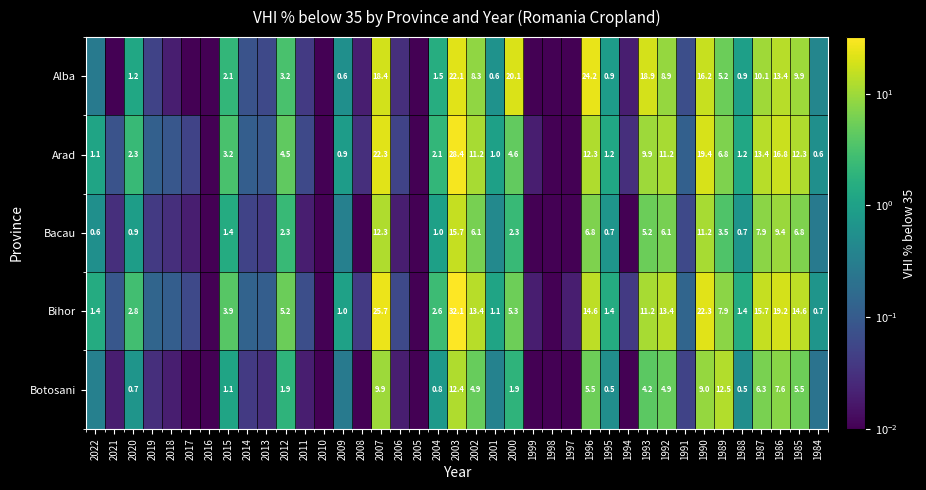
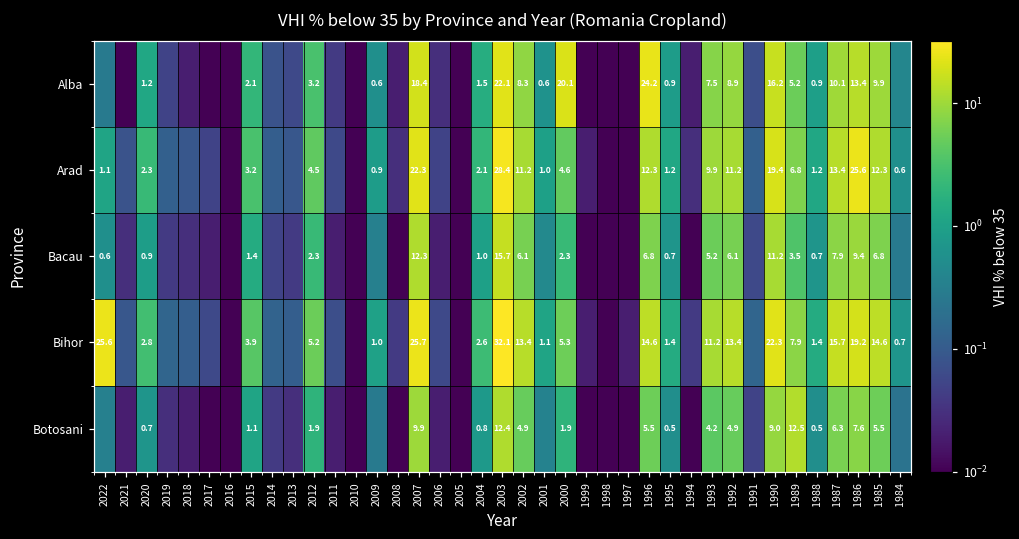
  {
    "Alba": {
      "2020": 1.2,
      "2015": 2.1,
      "2012": 3.2,
      "2009": 0.6,
      "2007": 18.4,
      "2004": 1.5,
      "2003": 22.1,
      "2002": 8.3,
      "2001": 0.6,
      "2000": 20.1,
      "1996": 24.2,
      "1995": 0.9,
-     "1993": 18.9,
+     "1993": 7.5,
      "1992": 8.9,
      "1990": 16.2,
      "1989": 5.2,
      "1988": 0.9,
      "1987": 10.1,
      "1986": 13.4,
      "1985": 9.9
    },
    "Arad": {
      "2022": 1.1,
      "2020": 2.3,
      "2015": 3.2,
      "2012": 4.5,
      "2009": 0.9,
      "2007": 22.3,
      "2004": 2.1,
      "2003": 28.4,
      "2002": 11.2,
      "2001": 1.0,
      "2000": 4.6,
      "1996": 12.3,
      "1995": 1.2,
      "1993": 9.9,
      "1992": 11.2,
      "1990": 19.4,
      "1989": 6.8,
      "1988": 1.2,
      "1987": 13.4,
-     "1986": 16.8,
+     "1986": 25.6,
      "1985": 12.3,
      "1984": 0.6
    },
    "Bacau": {
      "2022": 0.6,
      "2020": 0.9,
      "2015": 1.4,
      "2012": 2.3,
      "2007": 12.3,
      "2004": 1.0,
      "2003": 15.7,
      "2002": 6.1,
      "2000": 2.3,
      "1996": 6.8,
      "1995": 0.7,
      "1993": 5.2,
      "1992": 6.1,
      "1990": 11.2,
      "1989": 3.5,
      "1988": 0.7,
      "1987": 7.9,
      "1986": 9.4,
      "1985": 6.8
    },
    "Bihor": {
-     "2022": 1.4,
+     "2022": 25.6,
      "2020": 2.8,
      "2015": 3.9,
      "2012": 5.2,
      "2009": 1.0,
      "2007": 25.7,
      "2004": 2.6,
      "2003": 32.1,
      "2002": 13.4,
      "2001": 1.1,
      "2000": 5.3,
      "1996": 14.6,
      "1995": 1.4,
      "1993": 11.2,
      "1992": 13.4,
      "1990": 22.3,
      "1989": 7.9,
      "1988": 1.4,
      "1987": 15.7,
      "1986": 19.2,
      "1985": 14.6,
      "1984": 0.7
    },
    "Botosani": {
      "2020": 0.7,
      "2015": 1.1,
      "2012": 1.9,
      "2007": 9.9,
      "2004": 0.8,
      "2003": 12.4,
      "2002": 4.9,
      "2000": 1.9,
      "1996": 5.5,
      "1995": 0.5,
      "1993": 4.2,
      "1992": 4.9,
      "1990": 9.0,
      "1989": 12.5,
      "1988": 0.5,
      "1987": 6.3,
      "1986": 7.6,
      "1985": 5.5
    }
  }
